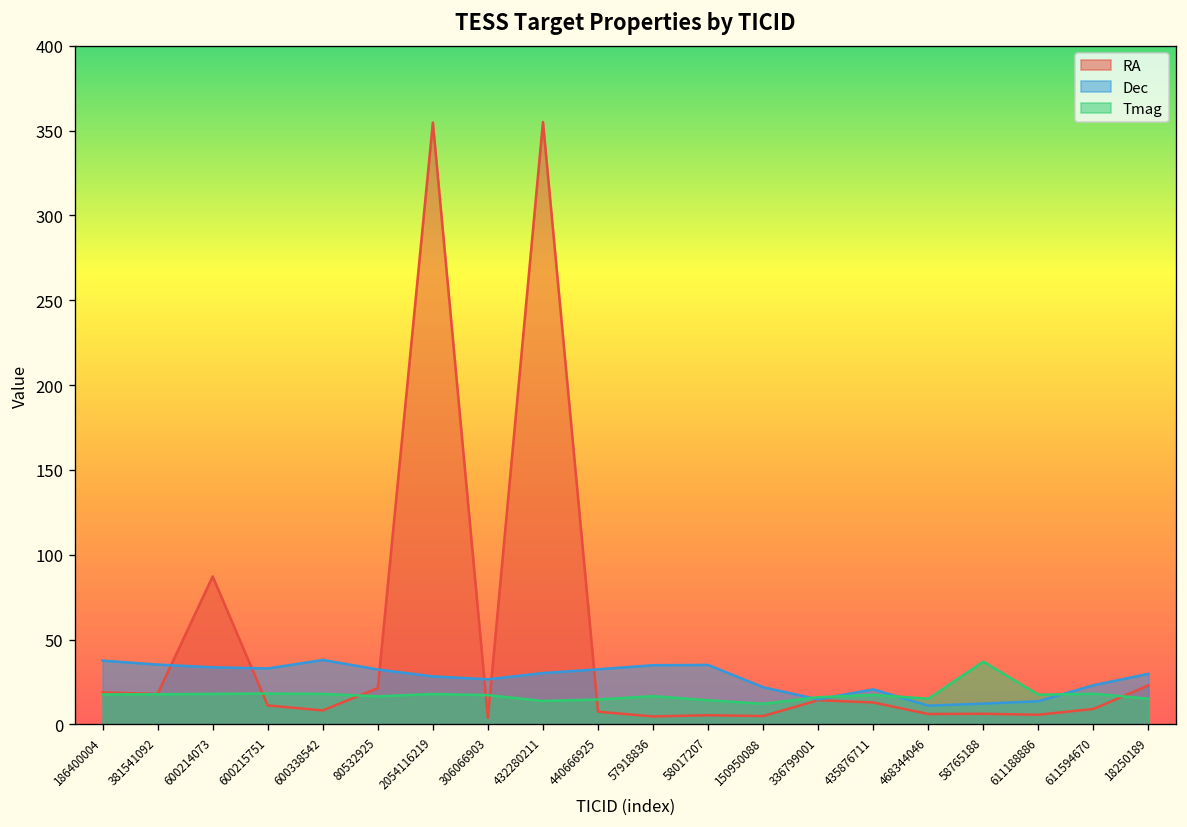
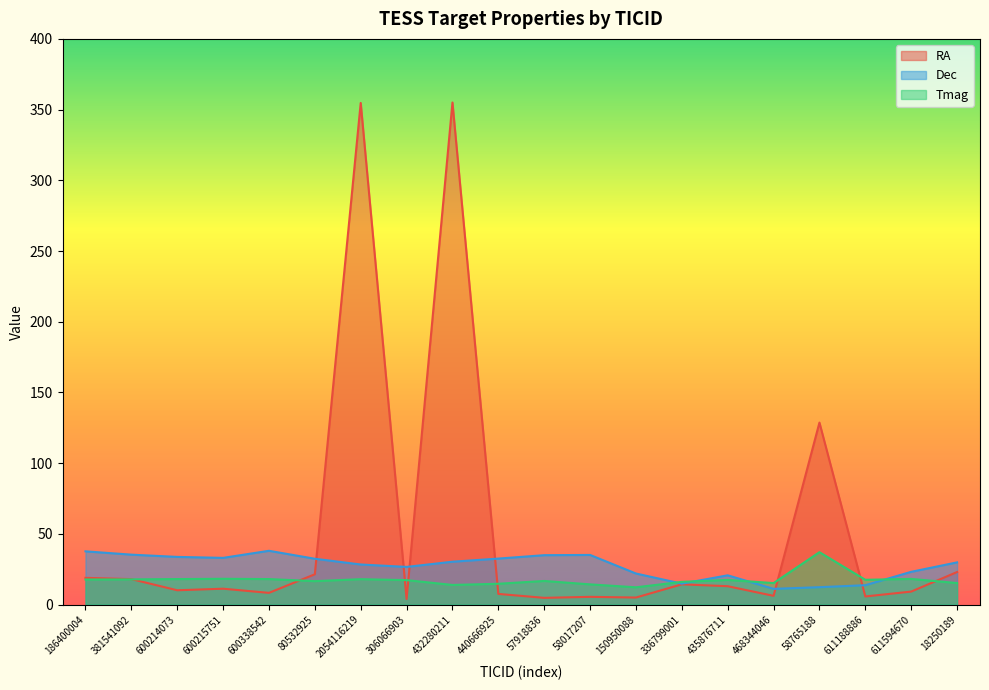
  {
    "RA": {
-     "600214073": 87,
+     "600214073": 10,
      "600215751": 11,
      "600338542": 8,
      "80532925": 21,
      "2054116219": 355,
      "306066903": 4,
      "432280211": 355,
      "440666925": 8,
      "57918836": 5,
      "58017207": 5,
      "150950088": 5,
      "435876711": 13,
      "468344046": 6,
-     "58765188": 6,
+     "58765188": 129,
      "611188886": 6,
      "611594670": 9,
      "18250189": 23
    },
    "Dec": {
      "186400004": 38,
      "381541092": 35,
      "600214073": 34,
      "600215751": 33,
      "600338542": 38,
      "80532925": 32,
      "2054116219": 28,
      "306066903": 27,
      "432280211": 30,
      "440666925": 33,
      "57918836": 35,
      "58017207": 35,
      "150950088": 22,
      "435876711": 21,
      "468344046": 11,
      "58765188": 12,
      "611188886": 14,
      "611594670": 23,
      "18250189": 30
    },
    "Tmag": {
      "600214073": 18,
      "600215751": 18,
      "600338542": 18,
      "80532925": 17,
      "2054116219": 18,
      "306066903": 17,
      "432280211": 14,
      "440666925": 15,
      "57918836": 17,
      "58017207": 14,
      "150950088": 12,
      "435876711": 17,
      "468344046": 15,
      "58765188": 37,
      "611188886": 18,
      "611594670": 18,
      "18250189": 15
    }
  }
